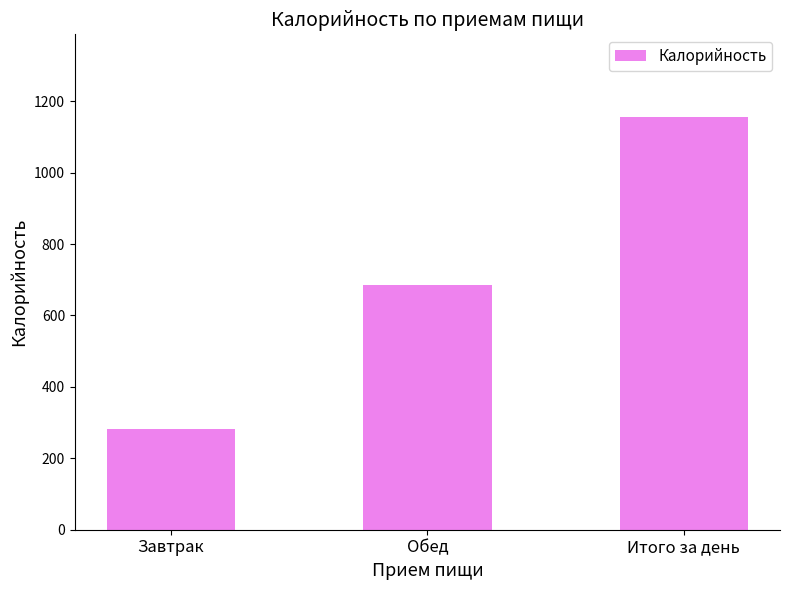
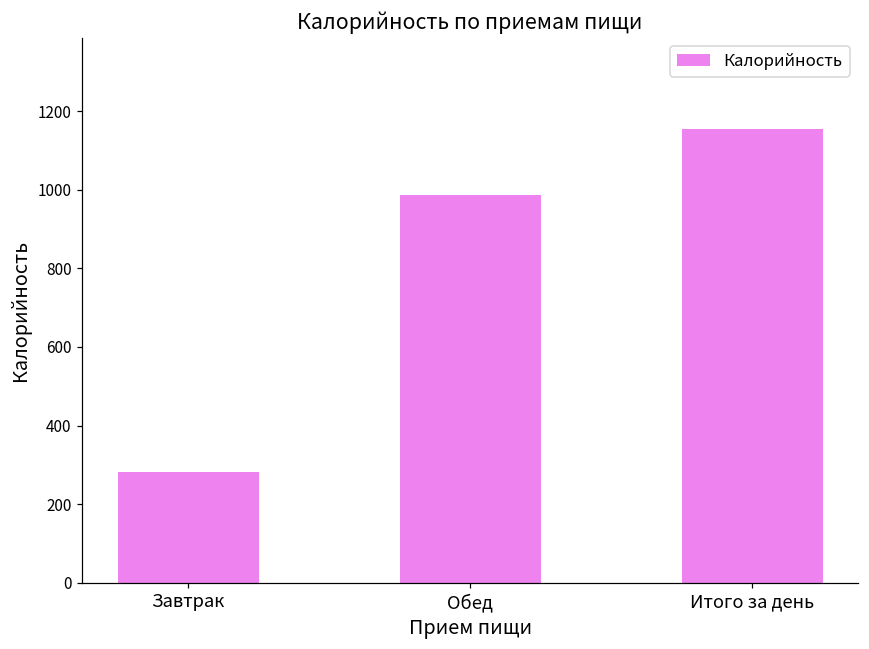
  {
    "Завтрак": 280,
-   "Обед": 690,
+   "Обед": 990,
    "Итого за день": 1160
  }
